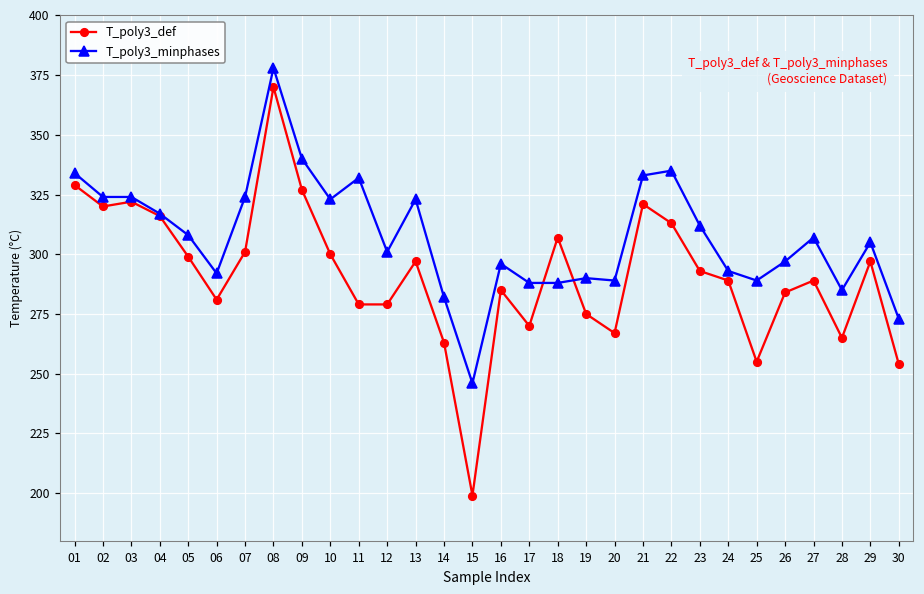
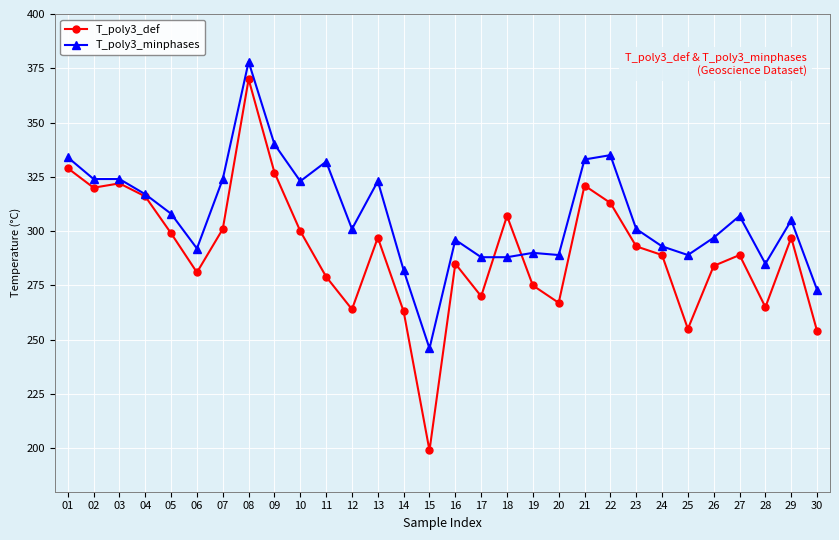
  {
    "T_poly3_def": {
      "01": 329,
      "02": 320,
      "03": 322,
      "05": 299,
      "06": 281,
      "07": 301,
      "08": 370,
      "09": 327,
      "10": 300,
      "11": 279,
-     "12": 279,
+     "12": 264,
      "13": 297,
      "14": 263,
      "15": 199,
      "16": 285,
      "17": 270,
      "18": 307,
      "19": 275,
      "20": 267,
      "21": 321,
      "22": 313,
      "23": 293,
      "24": 289,
      "25": 255,
      "26": 284,
      "27": 289,
      "28": 265,
      "29": 297,
      "30": 254
    },
    "T_poly3_minphases": {
      "01": 334,
      "02": 324,
      "03": 324,
      "05": 308,
      "06": 292,
      "07": 324,
      "08": 378,
      "09": 340,
      "10": 323,
      "11": 332,
      "12": 301,
      "13": 323,
      "14": 282,
      "15": 246,
      "16": 296,
      "17": 288,
      "18": 288,
      "19": 290,
      "20": 289,
      "21": 333,
      "22": 335,
-     "23": 312,
+     "23": 301,
      "24": 293,
      "25": 289,
      "26": 297,
      "27": 307,
      "28": 285,
      "29": 305,
      "30": 273
    }
  }
